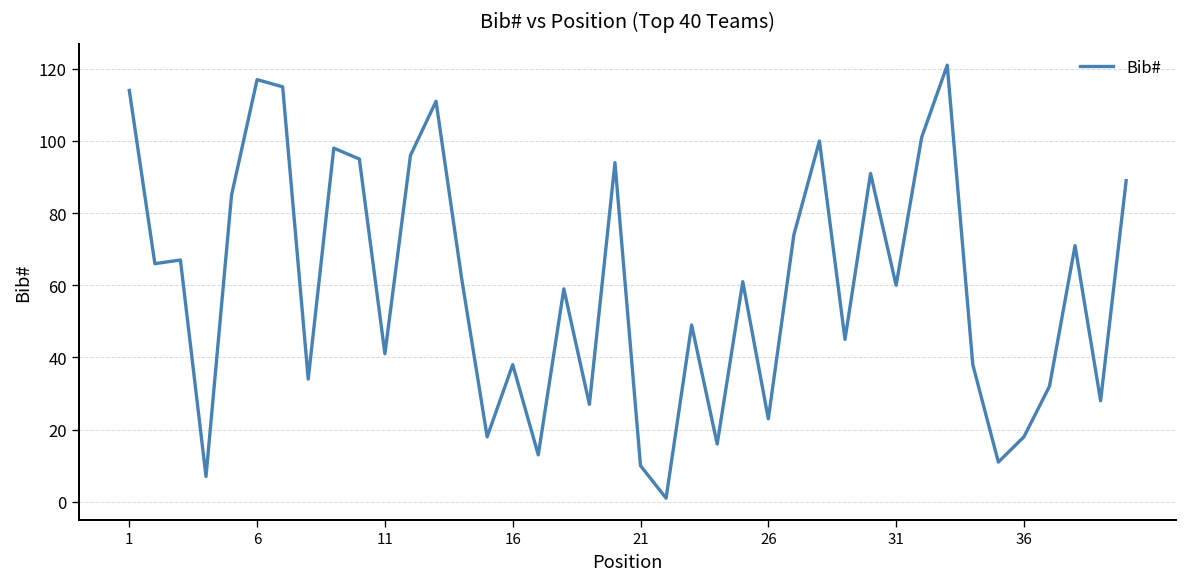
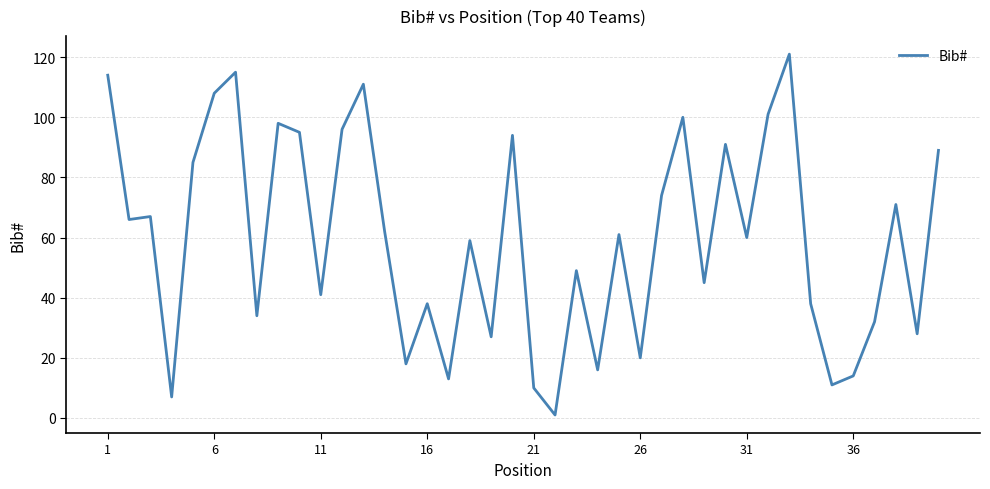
  {
    "1": 114,
-   "6": 117,
+   "6": 108,
    "11": 41,
    "16": 38,
    "21": 10,
-   "26": 23,
+   "26": 20,
    "31": 60,
-   "36": 18
+   "36": 14
  }
